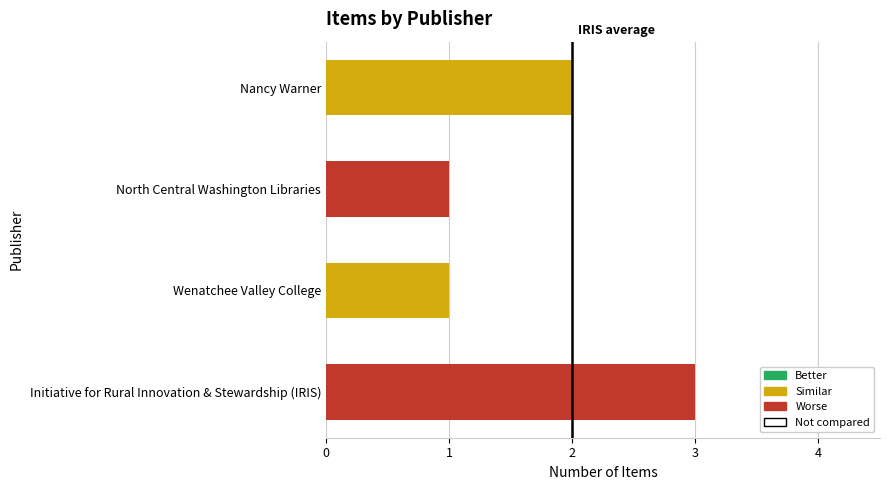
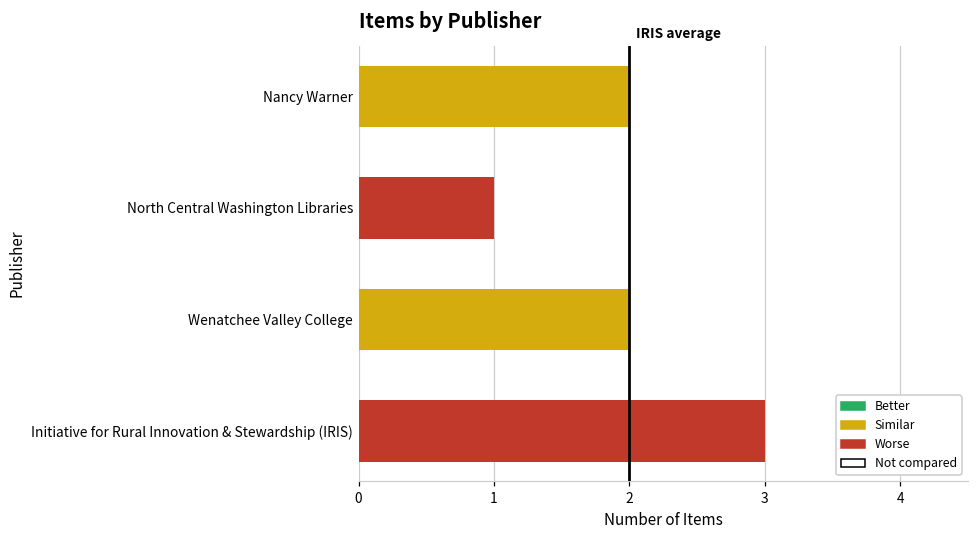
  {
    "Nancy Warner": 2,
    "North Central Washington Libraries": 1,
-   "Wenatchee Valley College": 1,
+   "Wenatchee Valley College": 2,
    "Initiative for Rural Innovation & Stewardship (IRIS)": 3
  }
